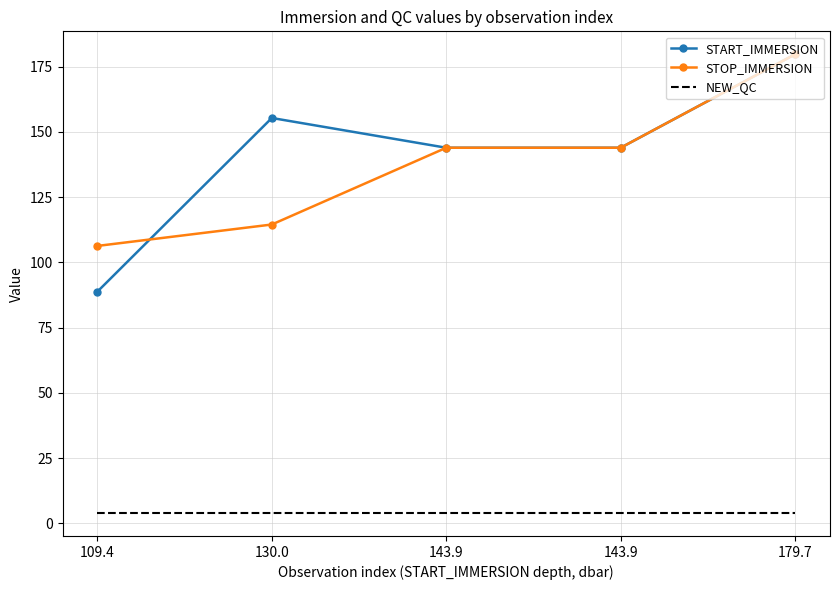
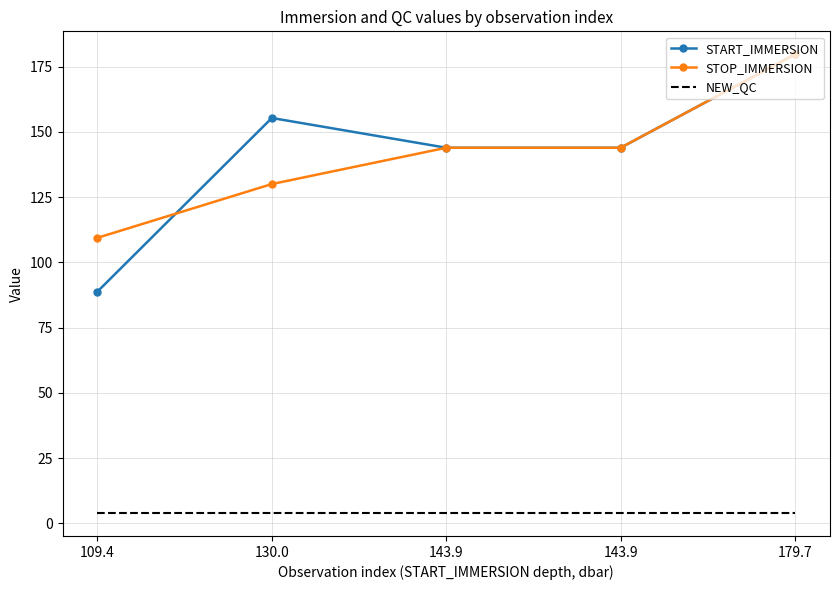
  {
    "START_IMMERSION": {
      "109.4": 89,
      "130.0": 155
    },
    "STOP_IMMERSION": {
-     "109.4": 106,
-     "130.0": 115
+     "109.4": 109,
+     "130.0": 130
    },
    "NEW_QC": {
      "109.4": 4,
      "130.0": 4,
      "179.7": 4
    }
  }
